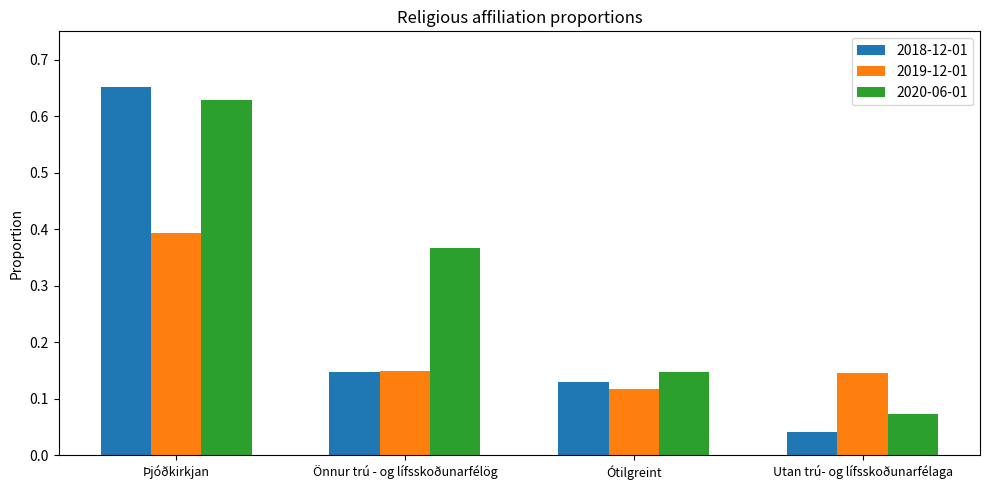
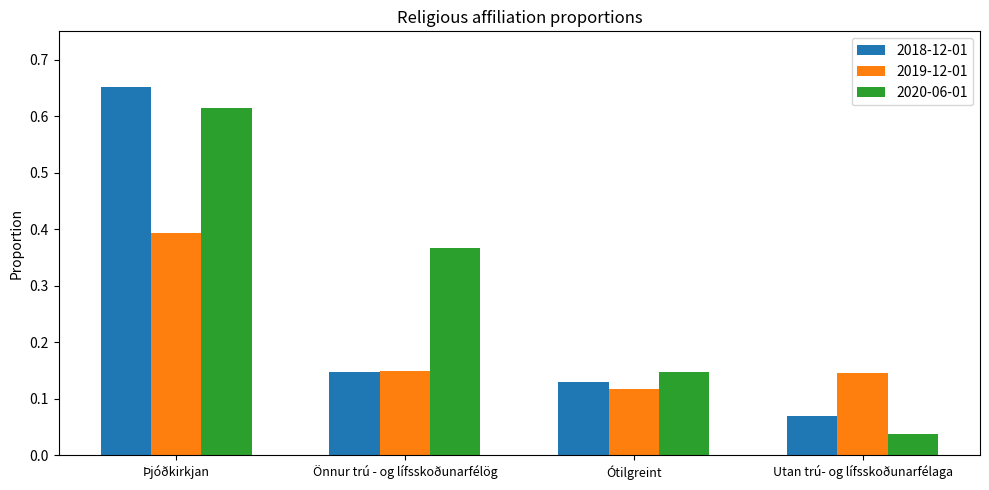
  {
    "2018-12-01": {
      "Þjóðkirkjan": 0.65,
      "Önnur trú - og lífsskoðunarfélög": 0.15,
      "Ótilgreint": 0.13,
-     "Utan trú- og lífsskoðunarfélaga": 0.04
+     "Utan trú- og lífsskoðunarfélaga": 0.07
    },
    "2019-12-01": {
      "Þjóðkirkjan": 0.39,
      "Önnur trú - og lífsskoðunarfélög": 0.15,
      "Ótilgreint": 0.12,
      "Utan trú- og lífsskoðunarfélaga": 0.15
    },
    "2020-06-01": {
-     "Þjóðkirkjan": 0.63,
+     "Þjóðkirkjan": 0.61,
      "Önnur trú - og lífsskoðunarfélög": 0.37,
      "Ótilgreint": 0.15,
-     "Utan trú- og lífsskoðunarfélaga": 0.07
+     "Utan trú- og lífsskoðunarfélaga": 0.04
    }
  }
